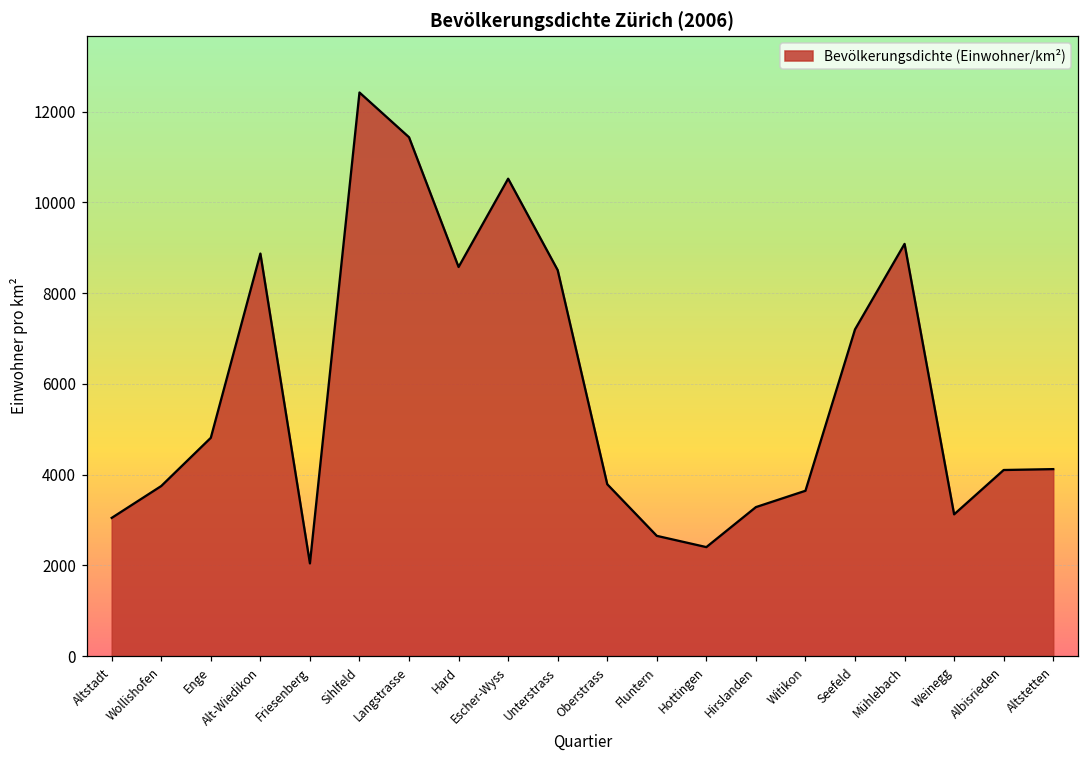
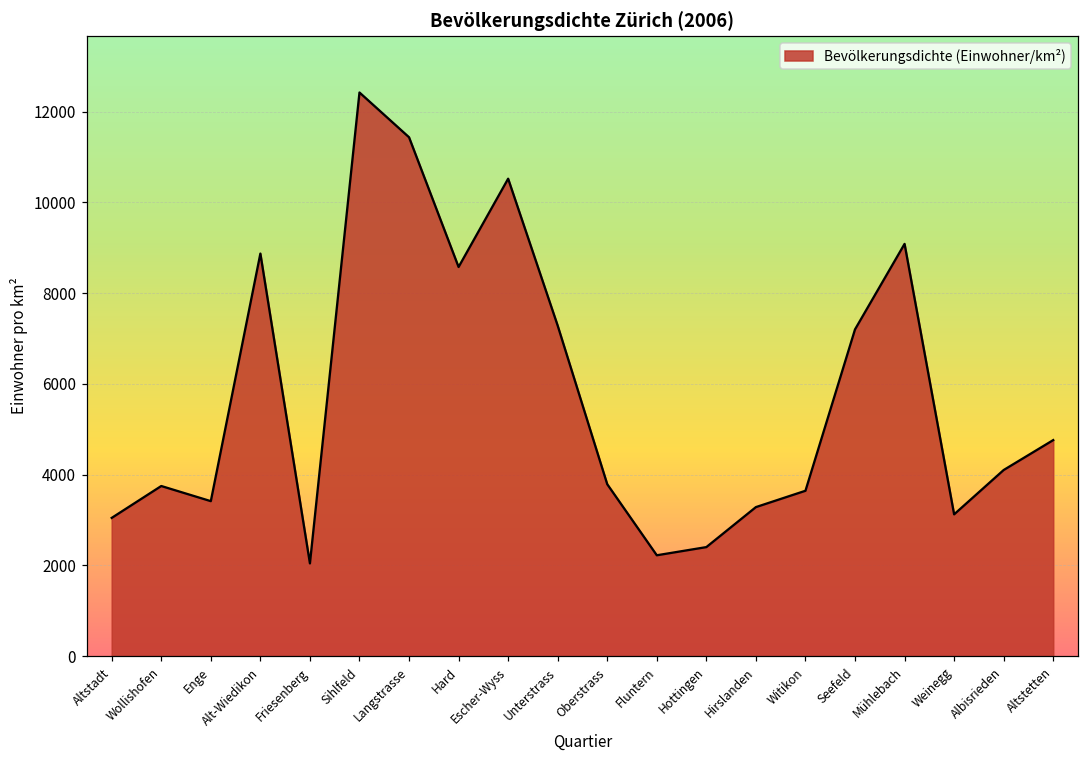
  {
    "Altstadt": 3000,
    "Wollishofen": 3700,
-   "Enge": 4800,
+   "Enge": 3400,
    "Alt-Wiedikon": 8900,
    "Friesenberg": 2000,
    "Sihlfeld": 12400,
    "Langstrasse": 11400,
    "Hard": 8600,
    "Escher-Wyss": 10500,
-   "Unterstrass": 8500,
+   "Unterstrass": 7300,
    "Oberstrass": 3800,
-   "Fluntern": 2700,
+   "Fluntern": 2200,
    "Hottingen": 2400,
    "Hirslanden": 3300,
    "Witikon": 3600,
    "Seefeld": 7200,
    "Mühlebach": 9100,
    "Weinegg": 3100,
    "Albisrieden": 4100,
-   "Altstetten": 4100
+   "Altstetten": 4800
  }
